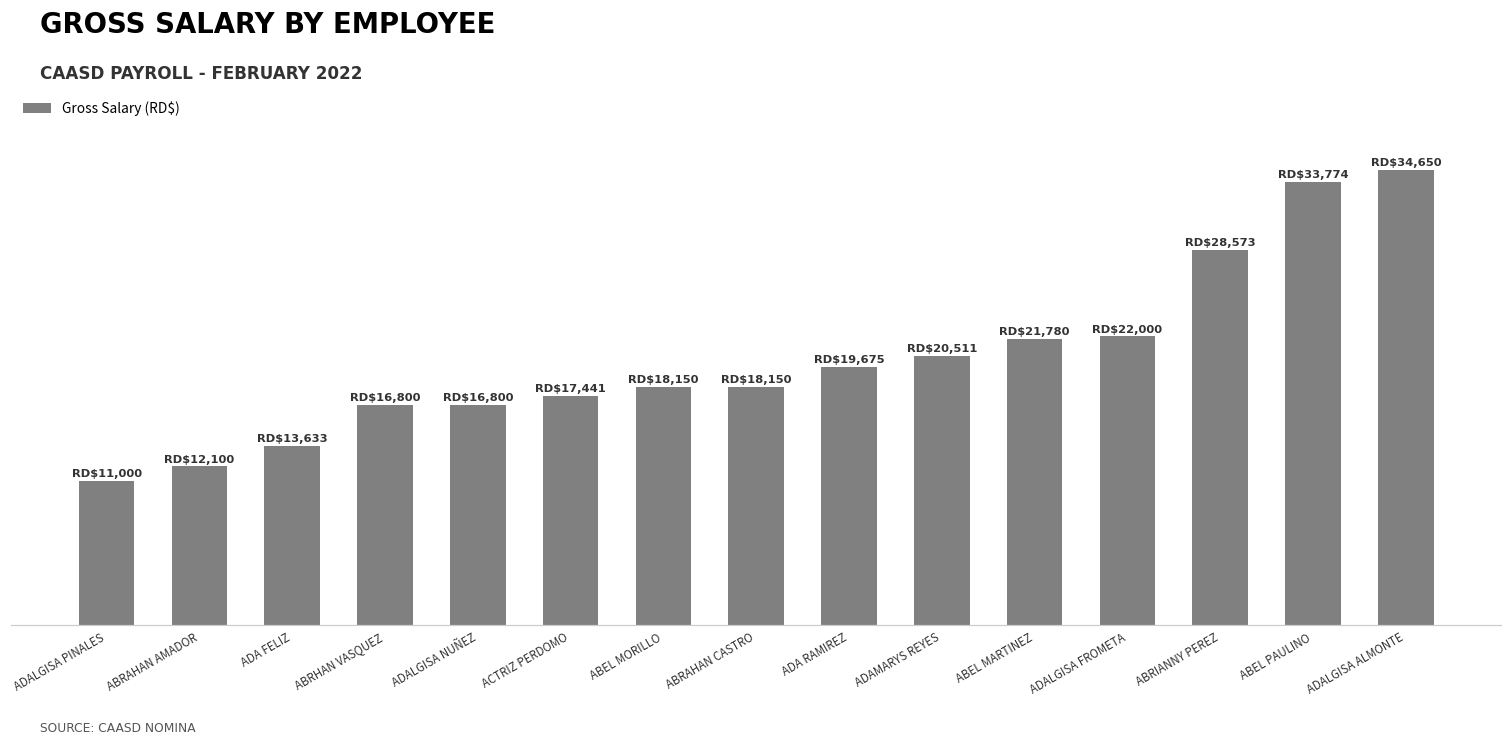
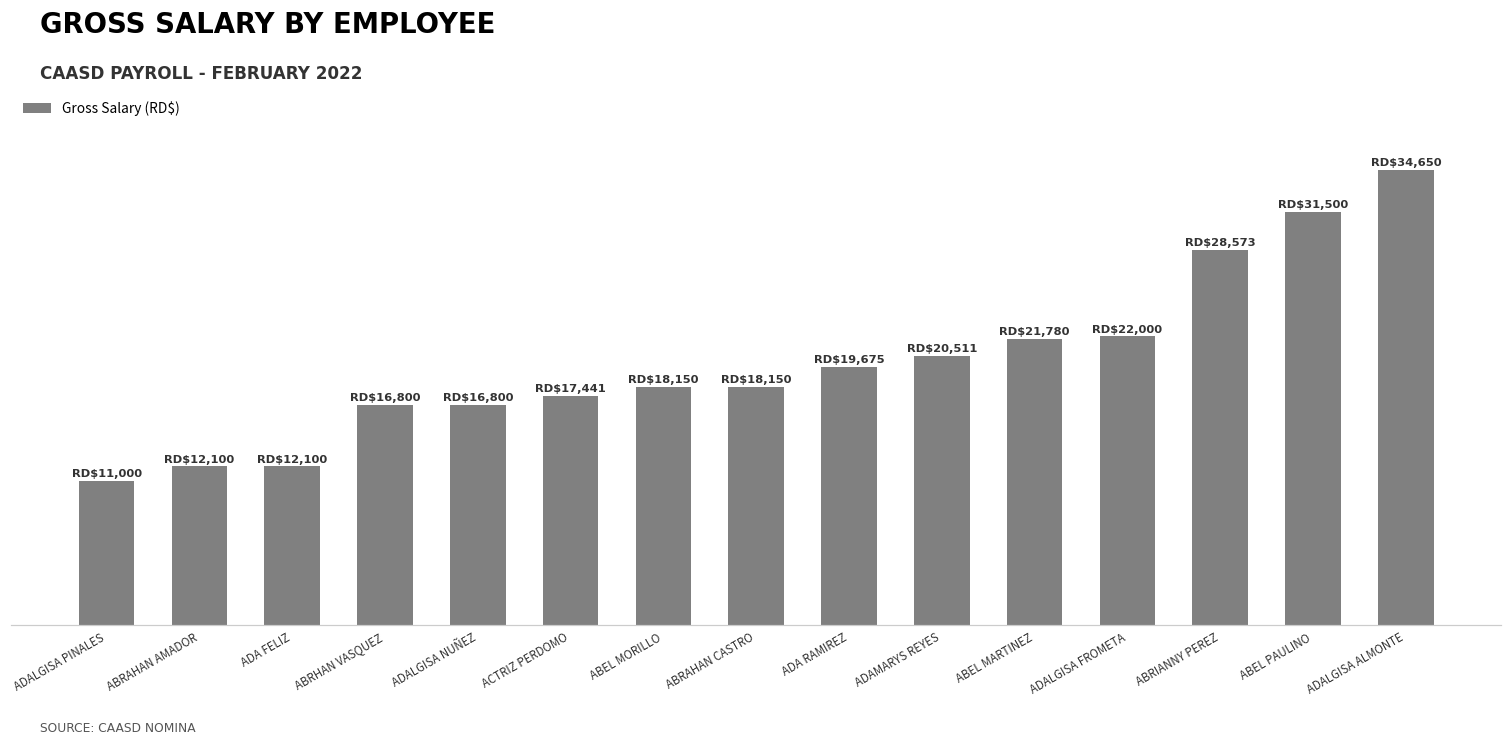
  {
    "ADALGISA PINALES": "$11,000",
    "ABRAHAN AMADOR": "$12,100",
-   "ADA FELIZ": "$13,633",
+   "ADA FELIZ": "$12,100",
    "ABRHAN VASQUEZ": "$16,800",
    "ADALGISA NUÑEZ": "$16,800",
    "ACTRIZ PERDOMO": "$17,441",
    "ABEL MORILLO": "$18,150",
    "ABRAHAN CASTRO": "$18,150",
    "ADA RAMIREZ": "$19,675",
    "ADAMARYS REYES": "$20,511",
    "ABEL MARTINEZ": "$21,780",
    "ADALGISA FROMETA": "$22,000",
    "ABRIANNY PEREZ": "$28,573",
-   "ABEL PAULINO": "$33,774",
+   "ABEL PAULINO": "$31,500",
    "ADALGISA ALMONTE": "$34,650"
  }
